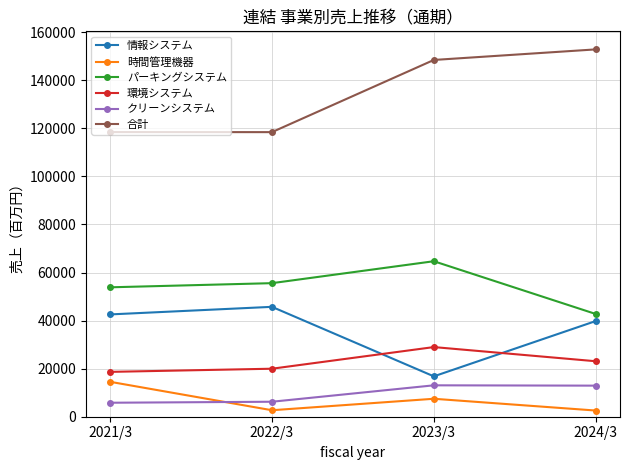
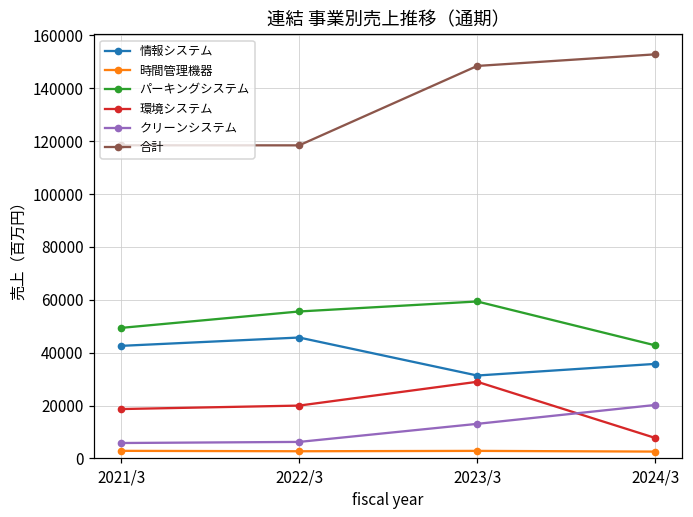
  {
    "情報システム": {
      "2021/3": 43000,
      "2022/3": 46000,
-     "2023/3": 17000,
-     "2024/3": 40000
+     "2023/3": 31000,
+     "2024/3": 36000
    },
    "時間管理機器": {
-     "2021/3": 15000,
+     "2021/3": 3000,
      "2022/3": 3000,
-     "2023/3": 7000,
+     "2023/3": 3000,
      "2024/3": 3000
    },
    "パーキングシステム": {
-     "2021/3": 54000,
+     "2021/3": 49000,
      "2022/3": 56000,
-     "2023/3": 65000,
+     "2023/3": 59000,
      "2024/3": 43000
    },
    "環境システム": {
      "2021/3": 19000,
      "2022/3": 20000,
      "2023/3": 29000,
-     "2024/3": 23000
+     "2024/3": 8000
    },
    "クリーンシステム": {
      "2021/3": 6000,
      "2022/3": 6000,
      "2023/3": 13000,
-     "2024/3": 13000
+     "2024/3": 20000
    },
    "合計": {
      "2022/3": 118000,
      "2023/3": 148000,
      "2024/3": 153000
    }
  }
